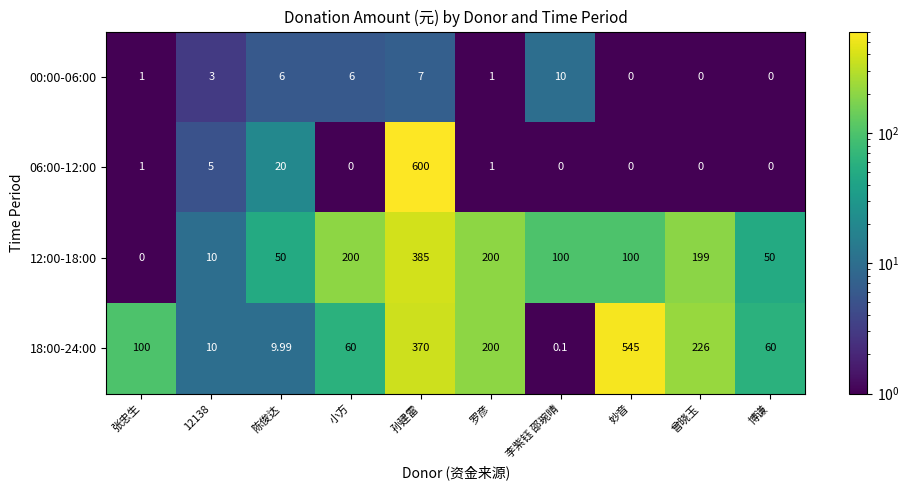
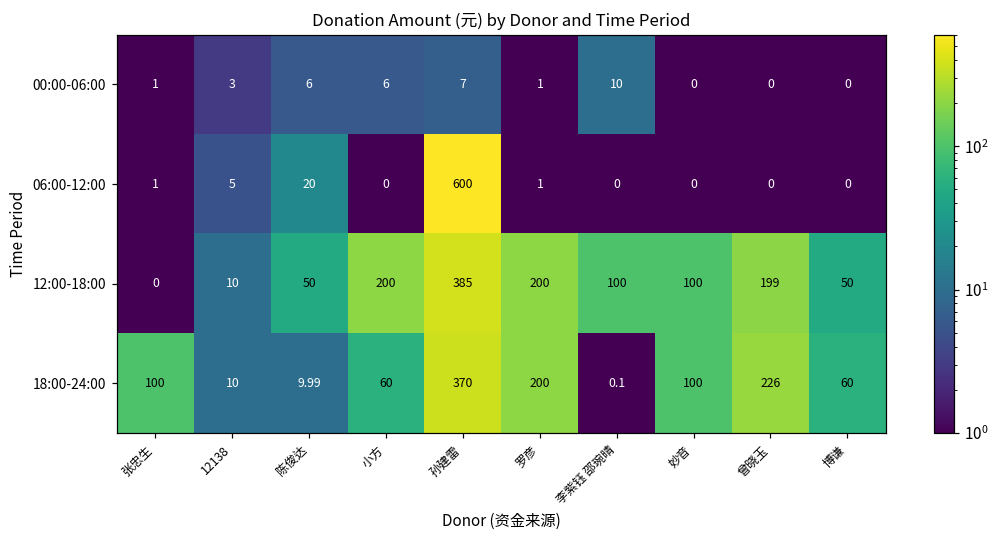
  {
    "00:00-06:00": {
      "张忠生": 1,
      "12138": 3,
      "陈俊达": 6,
      "小方": 6,
      "孙建雷": 7,
      "罗彦": 1,
      "李紫钰 邵琬晴": 10,
      "妙音": 0,
      "曾晓玉": 0,
      "博谦": 0
    },
    "06:00-12:00": {
      "张忠生": 1,
      "12138": 5,
      "陈俊达": 20,
      "小方": 0,
      "孙建雷": 600,
      "罗彦": 1,
      "李紫钰 邵琬晴": 0,
      "妙音": 0,
      "曾晓玉": 0,
      "博谦": 0
    },
    "12:00-18:00": {
      "张忠生": 0,
      "12138": 10,
      "陈俊达": 50,
      "小方": 200,
      "孙建雷": 385,
      "罗彦": 200,
      "李紫钰 邵琬晴": 100,
      "妙音": 100,
      "曾晓玉": 199,
      "博谦": 50
    },
    "18:00-24:00": {
      "张忠生": 100,
      "12138": 10,
      "陈俊达": 9.99,
      "小方": 60,
      "孙建雷": 370,
      "罗彦": 200,
      "李紫钰 邵琬晴": 0.1,
-     "妙音": 545,
+     "妙音": 100,
      "曾晓玉": 226,
      "博谦": 60
    }
  }
